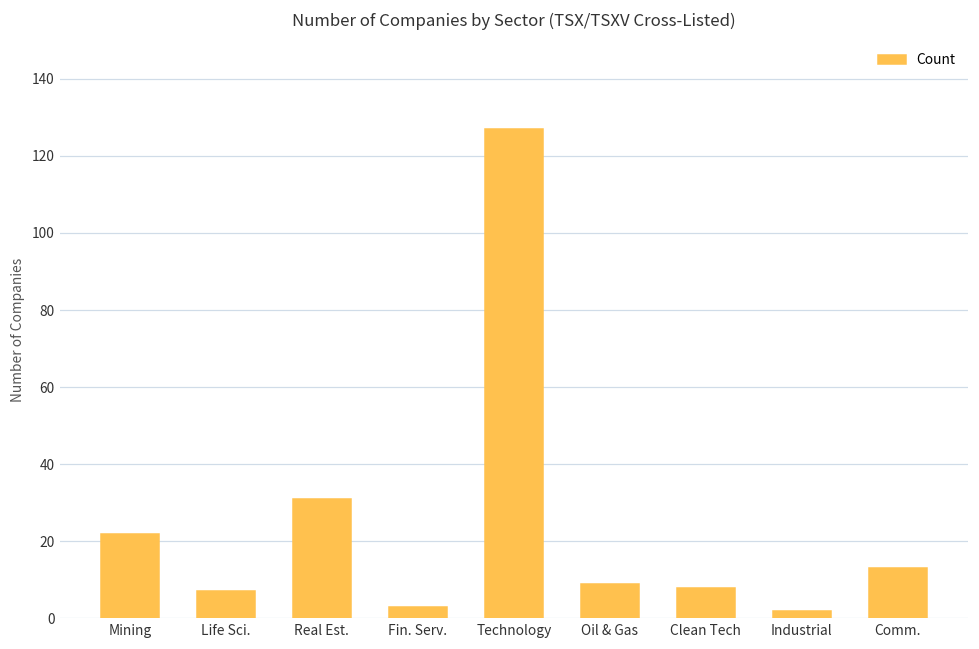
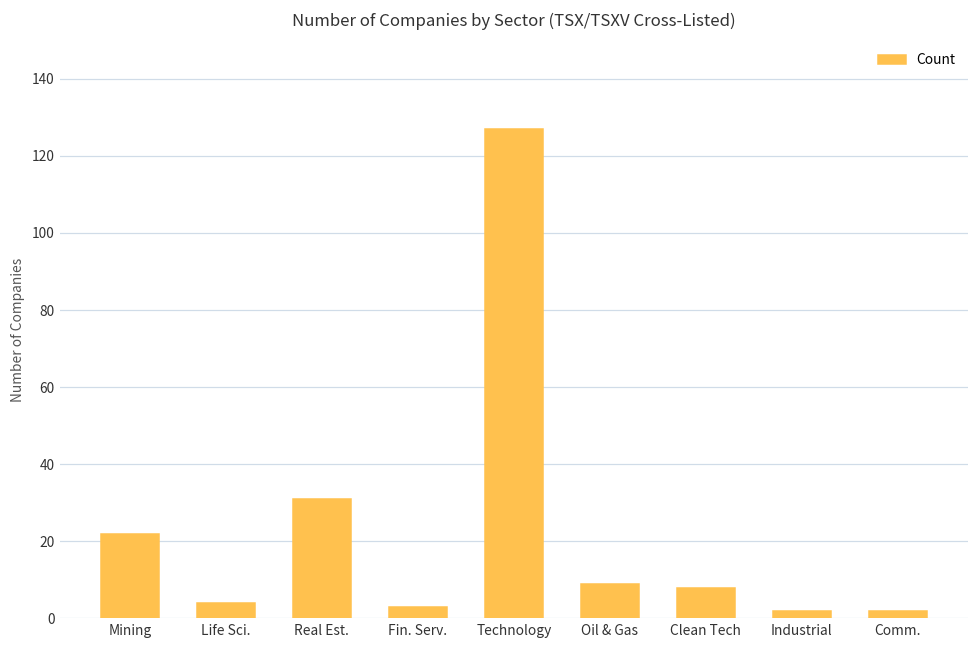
  {
    "Mining": 22,
-   "Life Sci.": 7,
+   "Life Sci.": 4,
    "Real Est.": 31,
    "Fin. Serv.": 3,
    "Technology": 127,
    "Oil & Gas": 9,
    "Clean Tech": 8,
    "Industrial": 2,
-   "Comm.": 13
+   "Comm.": 2
  }
